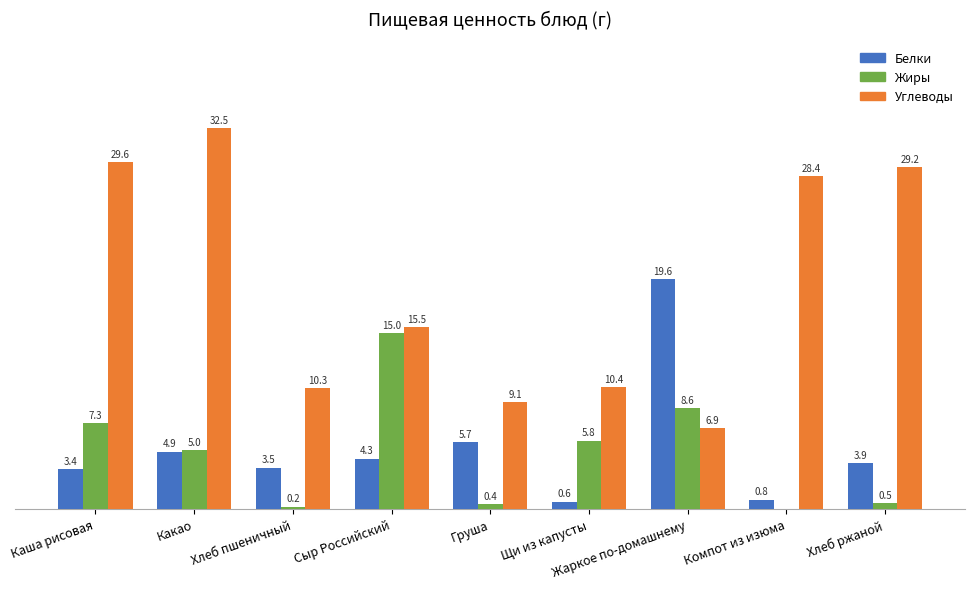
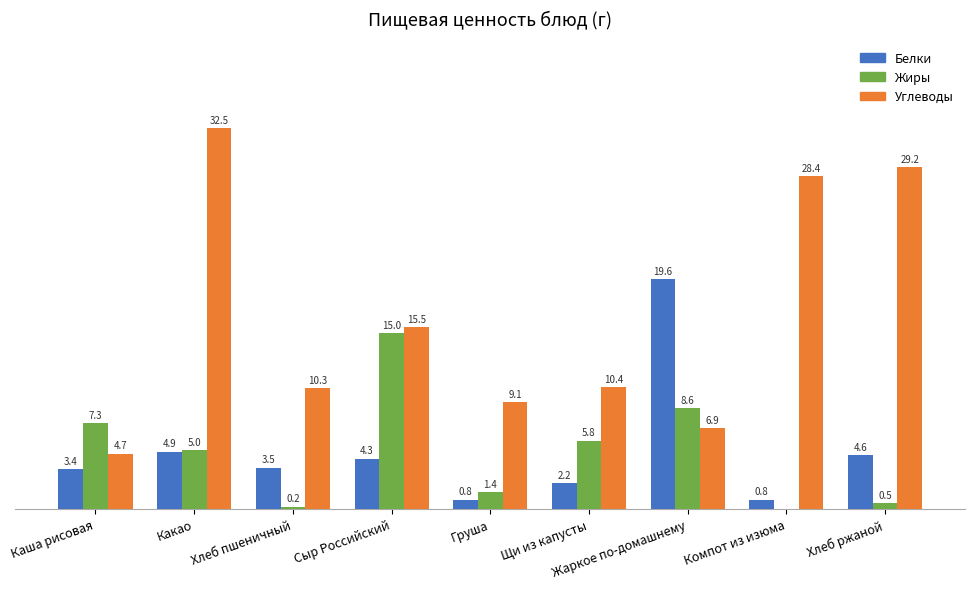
  {
    "Белки": {
      "Каша рисовая": 3.4,
      "Какао": 4.9,
      "Хлеб пшеничный": 3.5,
      "Сыр Российский": 4.3,
-     "Груша": 5.7,
-     "Щи из капусты": 0.6,
+     "Груша": 0.8,
+     "Щи из капусты": 2.2,
      "Жаркое по-домашнему": 19.6,
      "Компот из изюма": 0.8,
-     "Хлеб ржаной": 3.9
+     "Хлеб ржаной": 4.6
    },
    "Жиры": {
      "Каша рисовая": 7.3,
      "Какао": 5.0,
      "Хлеб пшеничный": 0.2,
      "Сыр Российский": 15.0,
-     "Груша": 0.4,
+     "Груша": 1.4,
      "Щи из капусты": 5.8,
      "Жаркое по-домашнему": 8.6,
      "Хлеб ржаной": 0.5
    },
    "Углеводы": {
-     "Каша рисовая": 29.6,
+     "Каша рисовая": 4.7,
      "Какао": 32.5,
      "Хлеб пшеничный": 10.3,
      "Сыр Российский": 15.5,
      "Груша": 9.1,
      "Щи из капусты": 10.4,
      "Жаркое по-домашнему": 6.9,
      "Компот из изюма": 28.4,
      "Хлеб ржаной": 29.2
    }
  }
